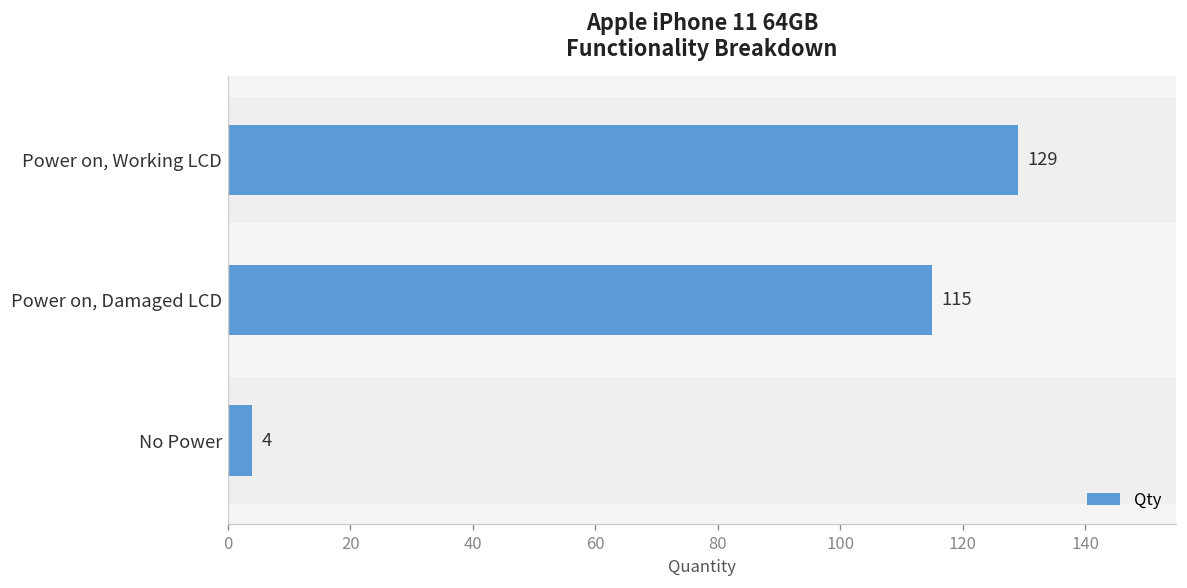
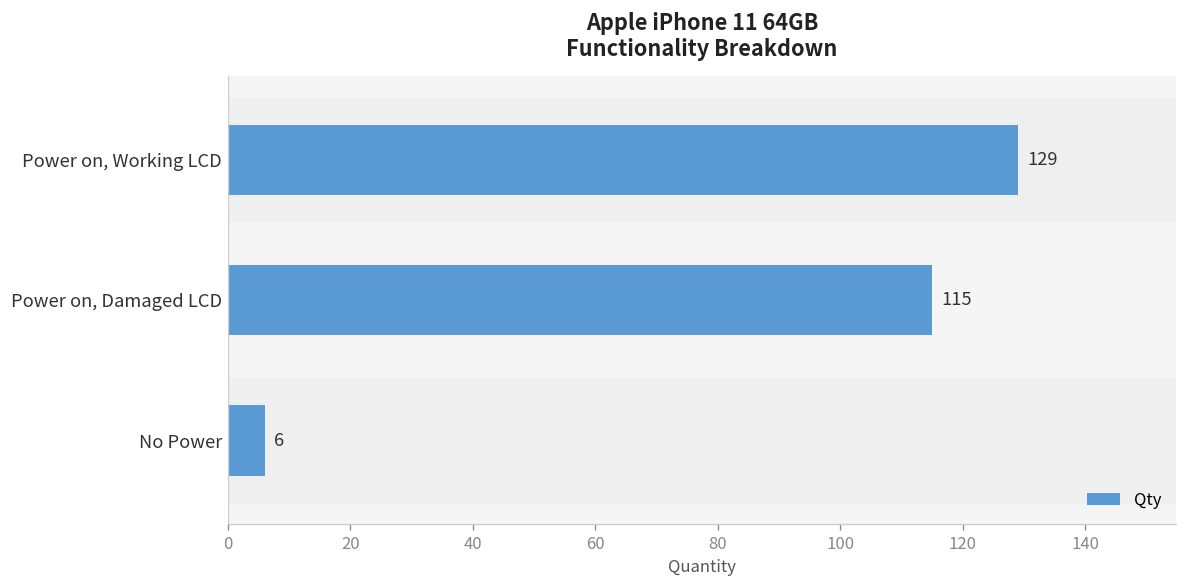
  {
    "Qty": {
-     "No Power": 4
+     "No Power": 6
    }
  }
